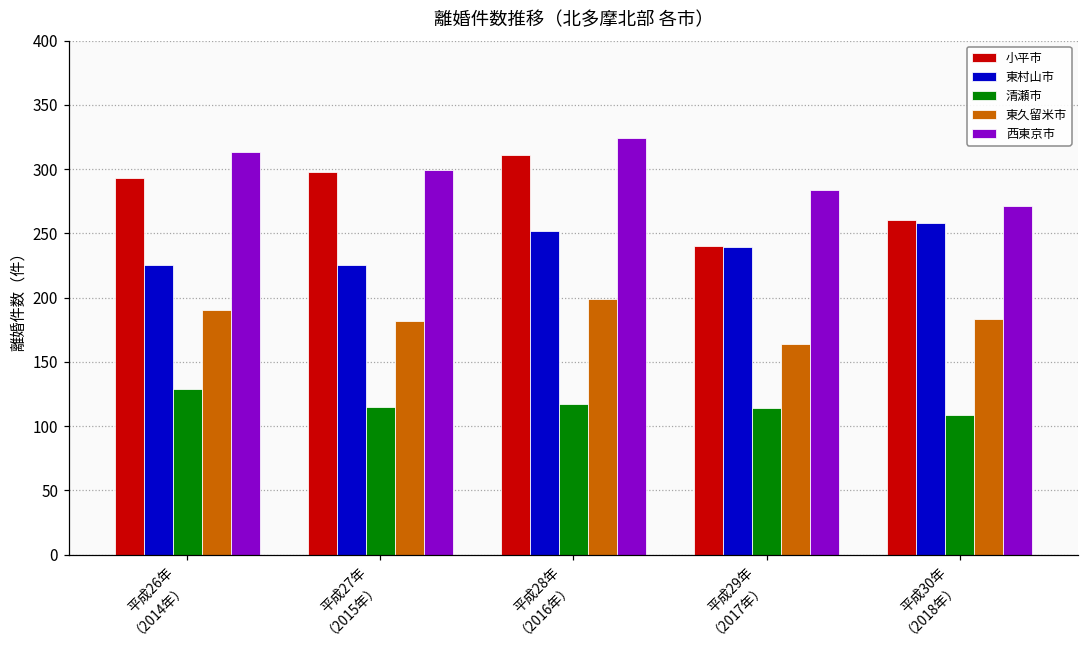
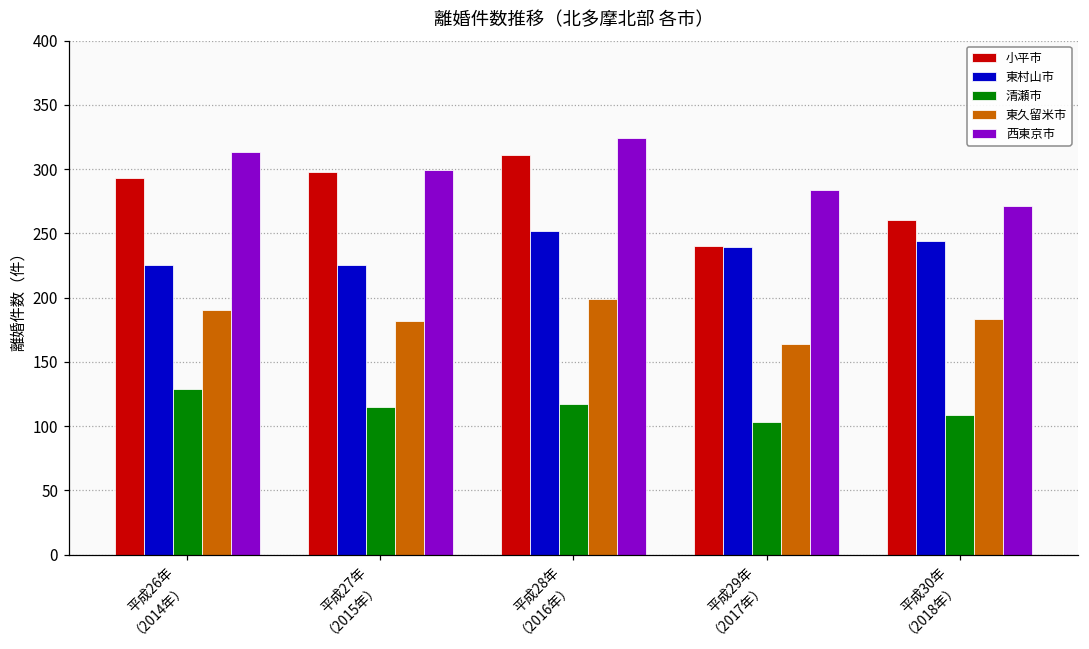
  {
    "小平市": {
      "平成26年 （2014年）": 293,
      "平成27年 （2015年）": 298,
      "平成28年 （2016年）": 311,
      "平成29年 （2017年）": 240,
      "平成30年 （2018年）": 260
    },
    "東村山市": {
      "平成26年 （2014年）": 225,
      "平成27年 （2015年）": 225,
      "平成28年 （2016年）": 252,
      "平成29年 （2017年）": 239,
-     "平成30年 （2018年）": 258
+     "平成30年 （2018年）": 244
    },
    "清瀬市": {
      "平成26年 （2014年）": 129,
      "平成27年 （2015年）": 115,
      "平成28年 （2016年）": 117,
-     "平成29年 （2017年）": 114,
+     "平成29年 （2017年）": 103,
      "平成30年 （2018年）": 109
    },
    "東久留米市": {
      "平成26年 （2014年）": 190,
      "平成27年 （2015年）": 182,
      "平成28年 （2016年）": 199,
      "平成29年 （2017年）": 164,
      "平成30年 （2018年）": 183
    },
    "西東京市": {
      "平成26年 （2014年）": 313,
      "平成27年 （2015年）": 299,
      "平成28年 （2016年）": 324,
      "平成29年 （2017年）": 284,
      "平成30年 （2018年）": 271
    }
  }
